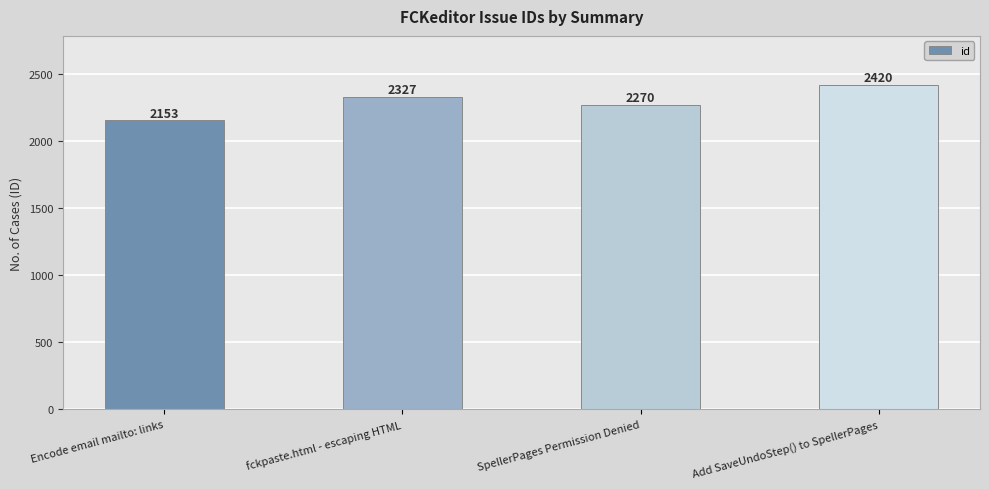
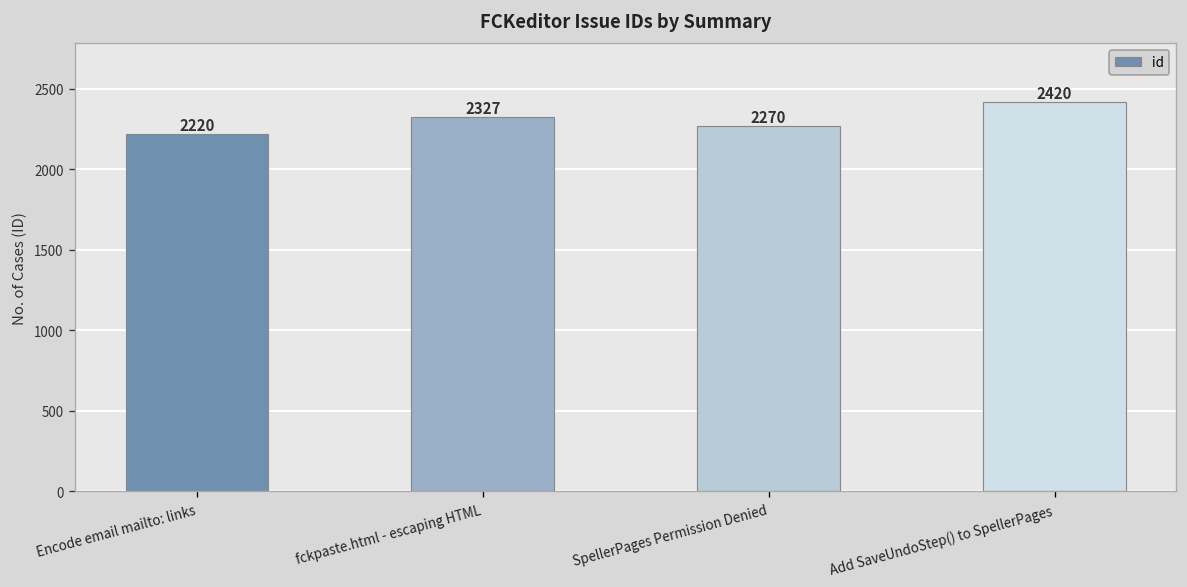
  {
-   "Encode email mailto: links": 2153,
+   "Encode email mailto: links": 2220,
    "fckpaste.html - escaping HTML": 2327,
    "SpellerPages Permission Denied": 2270,
    "Add SaveUndoStep() to SpellerPages": 2420
  }
